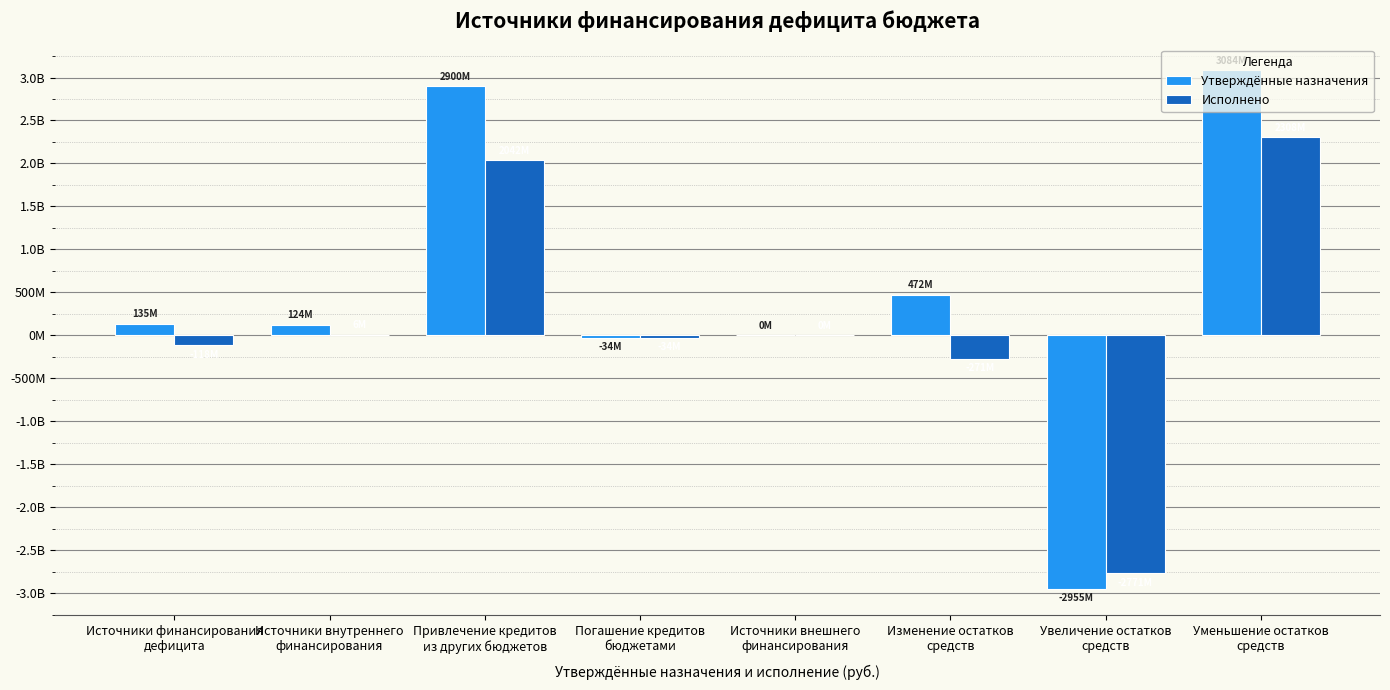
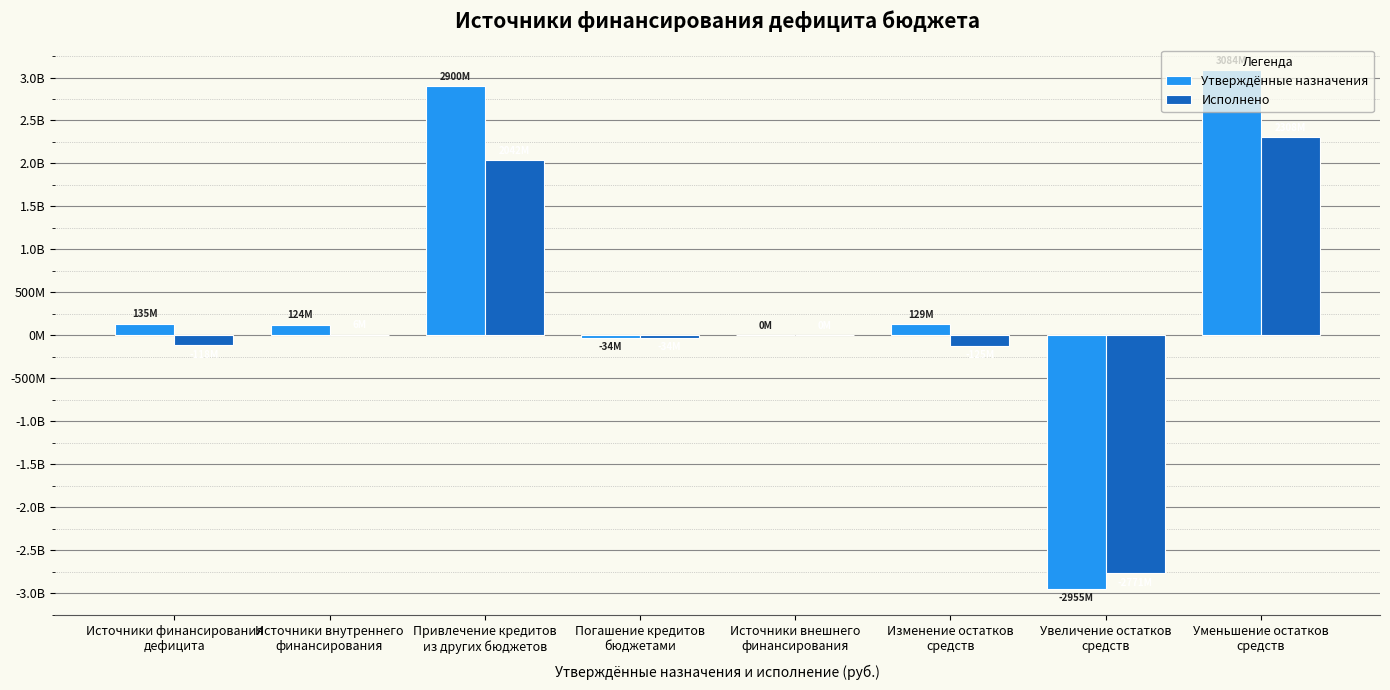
  {
    "Утверждённые назначения": {
      "Источники финансирования дефицита": "135M",
      "Источники внутреннего финансирования": "124M",
      "Привлечение кредитов из других бюджетов": "2900M",
      "Погашение кредитов бюджетами": "-34M",
      "Источники внешнего финансирования": "0M",
-     "Изменение остатков средств": "472M",
+     "Изменение остатков средств": "129M",
      "Увеличение остатков средств": "-2955M"
    },
    "Исполнено": {
      "Источники финансирования дефицита": "-100000000",
      "Привлечение кредитов из других бюджетов": "2000000000",
      "Погашение кредитов бюджетами": "0",
      "Источники внешнего финансирования": "0",
-     "Изменение остатков средств": "-300000000",
+     "Изменение остатков средств": "-100000000",
      "Увеличение остатков средств": "-2800000000",
      "Уменьшение остатков средств": "2300000000"
    }
  }
